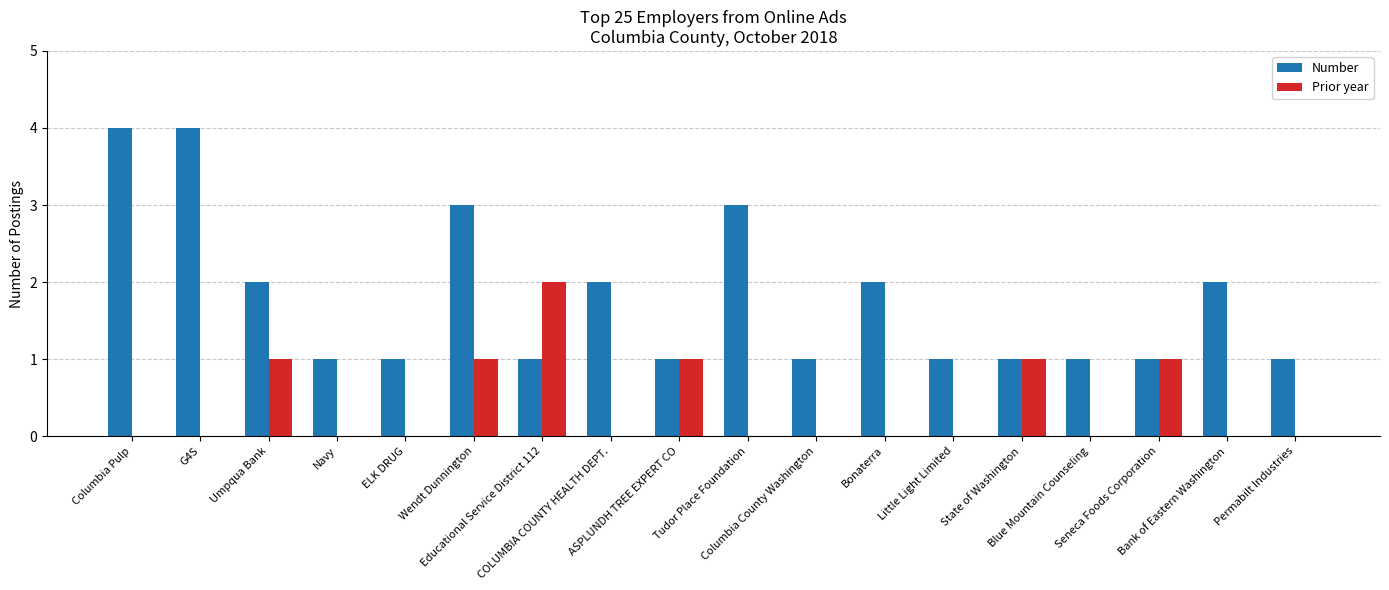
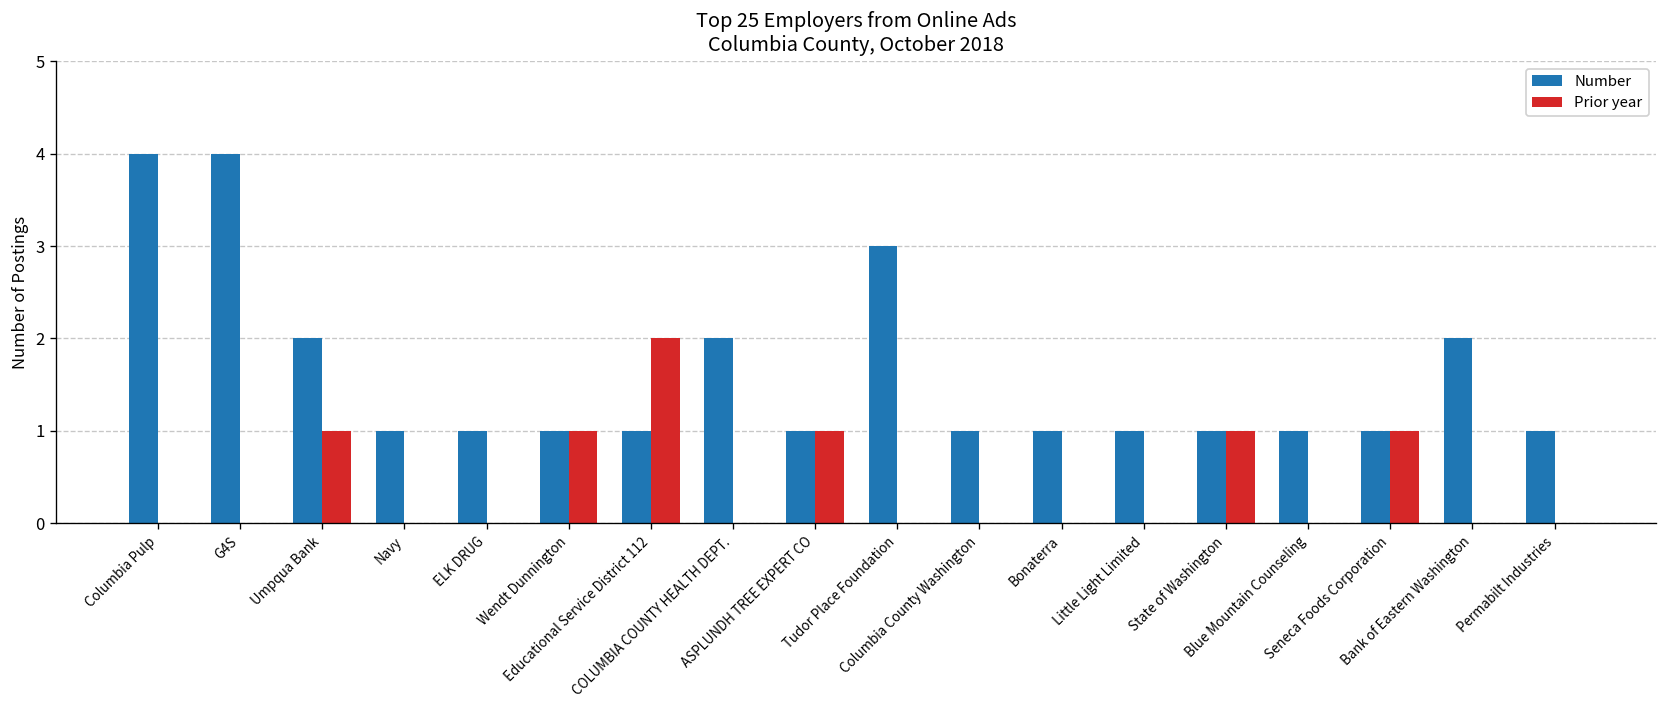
  {
    "Number": {
      "Columbia Pulp": 4,
      "G4S": 4,
      "Umpqua Bank": 2,
      "Navy": 1,
      "ELK DRUG": 1,
-     "Wendt Dunnington": 3,
+     "Wendt Dunnington": 1,
      "Educational Service District 112": 1,
      "COLUMBIA COUNTY HEALTH DEPT.": 2,
      "ASPLUNDH TREE EXPERT CO": 1,
      "Tudor Place Foundation": 3,
      "Columbia County Washington": 1,
-     "Bonaterra": 2,
+     "Bonaterra": 1,
      "Little Light Limited": 1,
      "State of Washington": 1,
      "Blue Mountain Counseling": 1,
      "Seneca Foods Corporation": 1,
      "Bank of Eastern Washington": 2,
      "Permabilt Industries": 1
    },
    "Prior year": {
      "Columbia Pulp": 0,
      "G4S": 0,
      "Umpqua Bank": 1,
      "Navy": 0,
      "ELK DRUG": 0,
      "Wendt Dunnington": 1,
      "Educational Service District 112": 2,
      "COLUMBIA COUNTY HEALTH DEPT.": 0,
      "ASPLUNDH TREE EXPERT CO": 1,
      "Tudor Place Foundation": 0,
      "Columbia County Washington": 0,
      "Bonaterra": 0,
      "Little Light Limited": 0,
      "State of Washington": 1,
      "Blue Mountain Counseling": 0,
      "Seneca Foods Corporation": 1,
      "Bank of Eastern Washington": 0,
      "Permabilt Industries": 0
    }
  }
